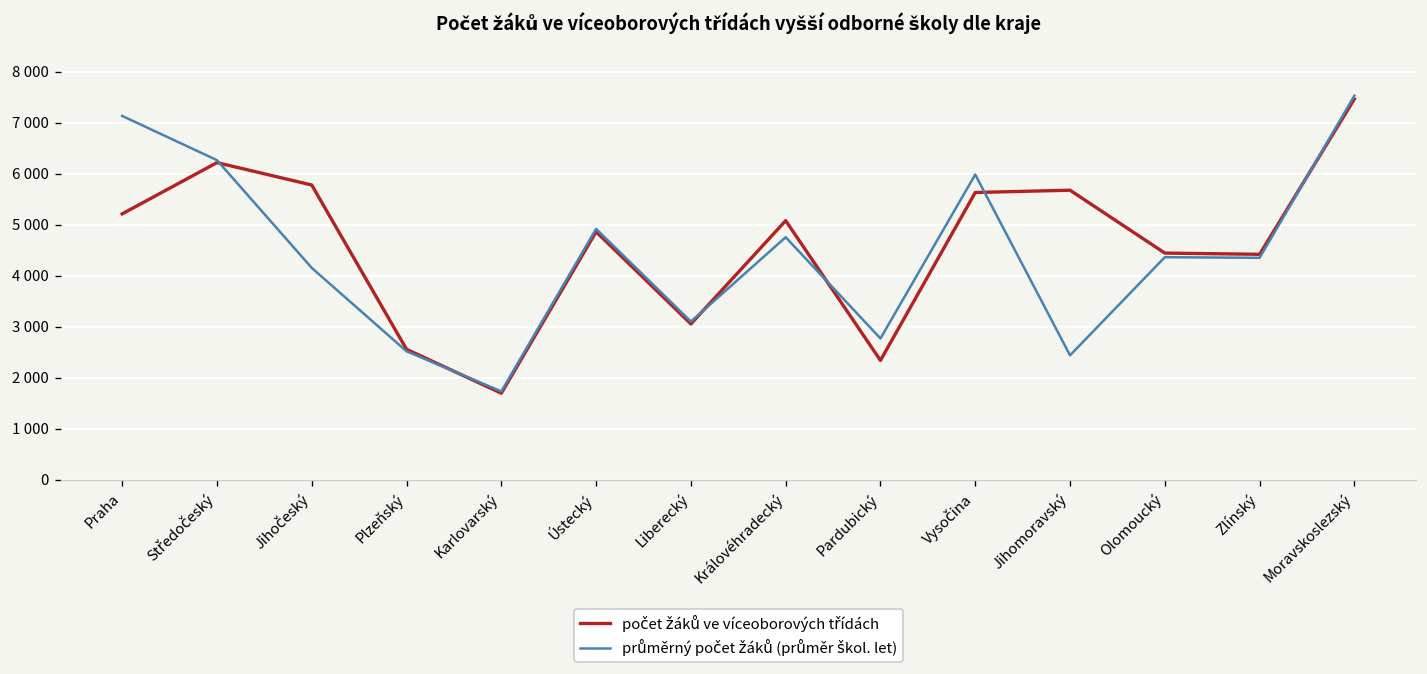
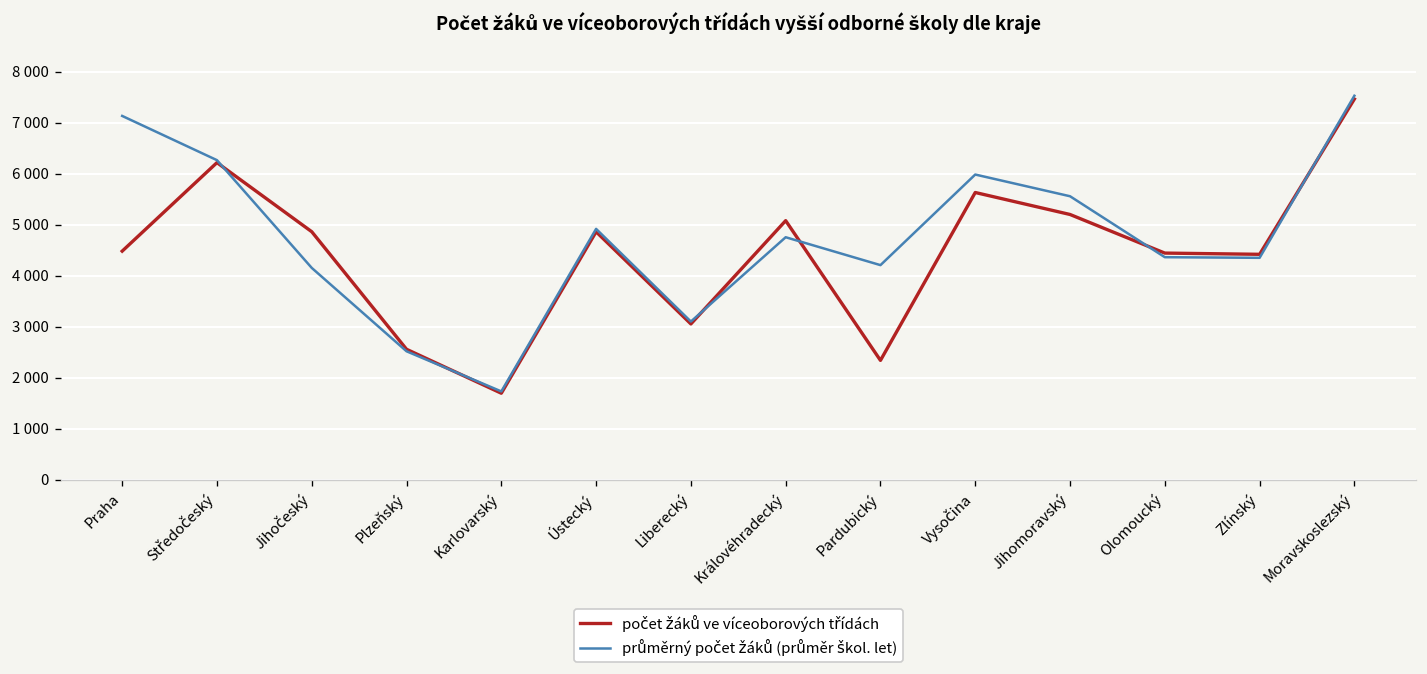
  {
    "počet žáků ve víceoborových třídách": {
-     "Praha": 5200,
-     "Jihočeský": 5800,
+     "Praha": 4500,
+     "Jihočeský": 4900,
      "Královéhradecký": 5100,
      "Pardubický": 2300,
      "Vysočina": 5600,
-     "Jihomoravský": 5700,
+     "Jihomoravský": 5200,
      "Olomoucký": 4400,
      "Zlínský": 4400,
      "Moravskoslezský": 7500
    },
    "průměrný počet žáků (průměr škol. let)": {
      "Praha": 7100,
      "Jihočeský": 4200,
      "Královéhradecký": 4800,
-     "Pardubický": 2800,
+     "Pardubický": 4200,
      "Vysočina": 6000,
-     "Jihomoravský": 2400,
+     "Jihomoravský": 5600,
      "Olomoucký": 4400,
      "Zlínský": 4400,
      "Moravskoslezský": 7500
    }
  }
